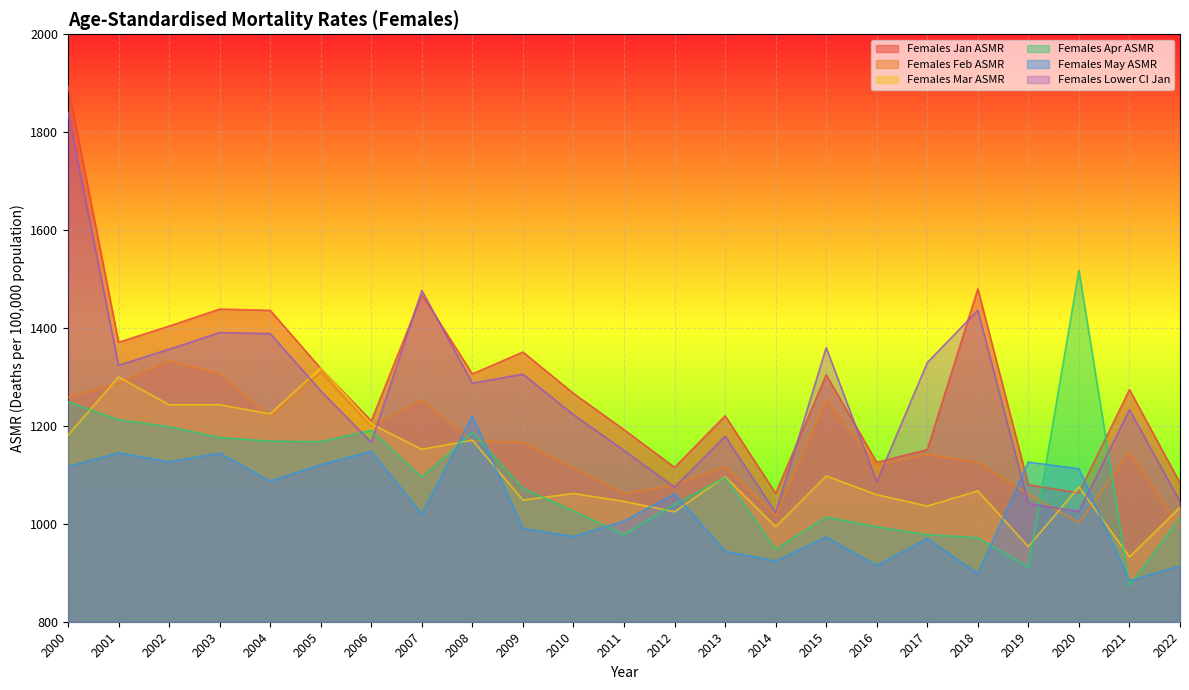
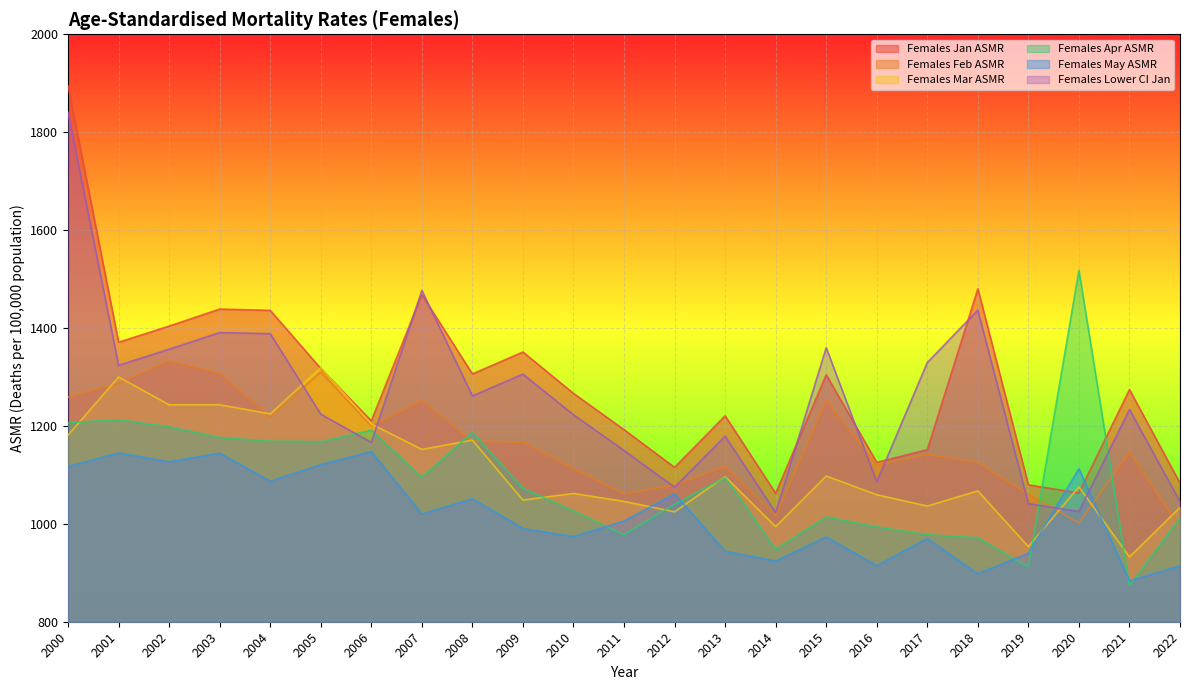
  {
    "Females Apr ASMR": {
-     "2000": 1250,
+     "2000": 1210,
      "2001": 1210,
      "2002": 1200,
      "2003": 1180,
      "2004": 1170,
      "2005": 1170,
      "2006": 1190,
      "2007": 1100,
      "2008": 1190,
      "2009": 1070,
      "2010": 1030,
      "2011": 980,
      "2012": 1040,
      "2014": 950,
      "2015": 1010,
      "2016": 990,
      "2017": 980,
      "2018": 970,
      "2019": 910,
      "2020": 1520,
      "2021": 870,
      "2022": 1010
    },
    "Females May ASMR": {
      "2000": 1120,
      "2001": 1140,
      "2002": 1130,
      "2003": 1140,
      "2004": 1090,
      "2005": 1120,
      "2006": 1150,
      "2007": 1020,
-     "2008": 1220,
+     "2008": 1050,
      "2009": 990,
      "2010": 970,
      "2011": 1010,
      "2012": 1060,
      "2013": 940,
      "2014": 920,
      "2015": 970,
      "2016": 910,
      "2017": 970,
      "2018": 900,
-     "2019": 1130,
+     "2019": 940,
      "2020": 1110,
      "2021": 880,
      "2022": 910
    },
    "Females Lower CI Jan": {
      "2000": 1840,
      "2001": 1320,
      "2002": 1360,
      "2003": 1390,
      "2004": 1390,
-     "2005": 1270,
+     "2005": 1220,
      "2006": 1170,
      "2007": 1480,
-     "2008": 1290,
+     "2008": 1260,
      "2009": 1310,
      "2010": 1220,
      "2011": 1150,
      "2013": 1180,
      "2014": 1020,
      "2015": 1360,
      "2016": 1090,
      "2017": 1330,
      "2018": 1440,
      "2019": 1040,
      "2020": 1030,
      "2021": 1230,
      "2022": 1050
    }
  }
